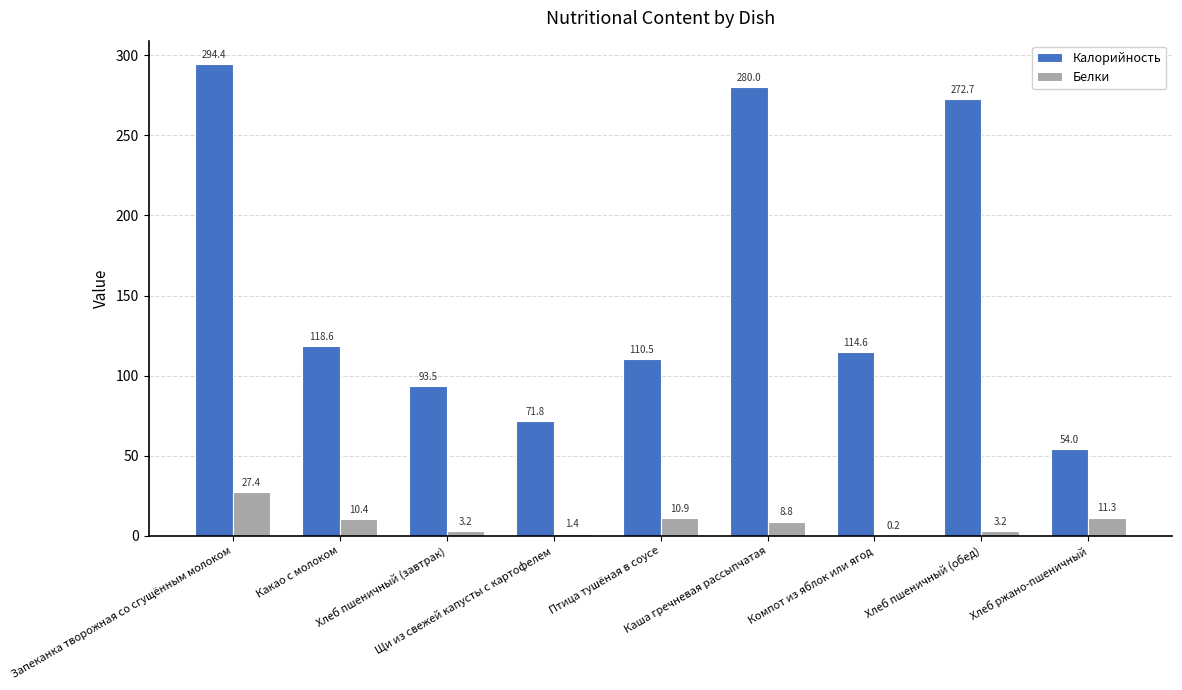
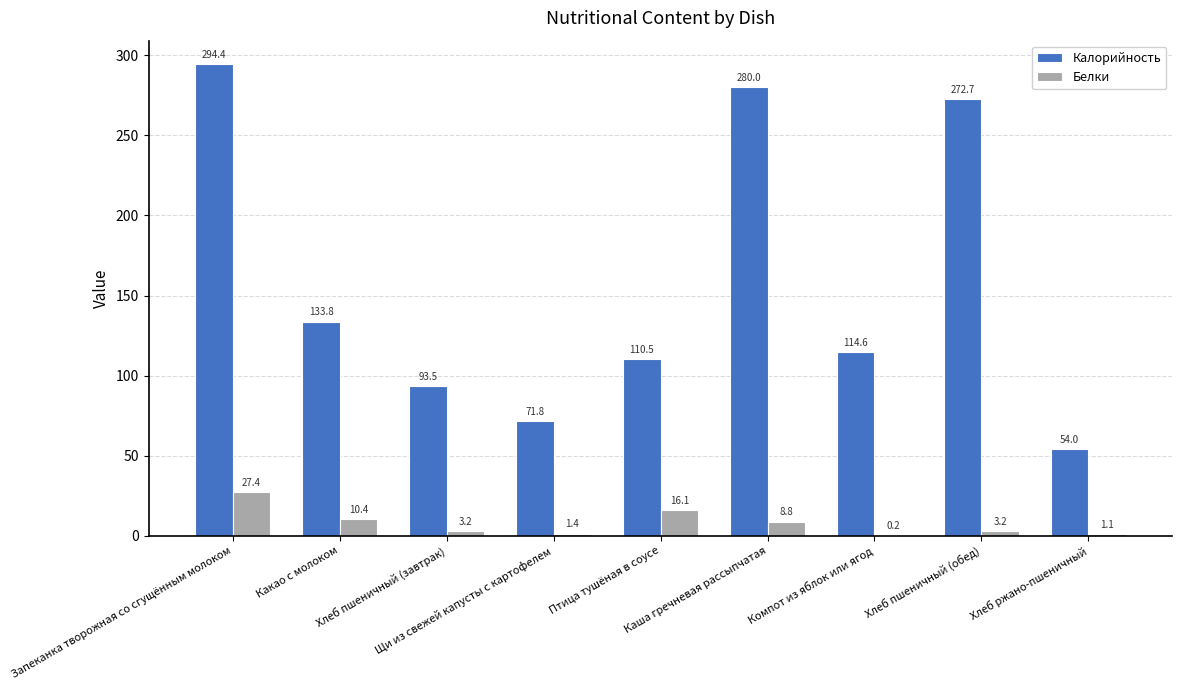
  {
    "Калорийность": {
      "Запеканка творожная со сгущённым молоком": 294.4,
-     "Какао с молоком": 118.6,
+     "Какао с молоком": 133.8,
      "Хлеб пшеничный (завтрак)": 93.5,
      "Щи из свежей капусты с картофелем": 71.8,
      "Птица тушёная в соусе": 110.5,
      "Каша гречневая рассыпчатая": 280.0,
      "Компот из яблок или ягод": 114.6,
      "Хлеб пшеничный (обед)": 272.7,
      "Хлеб ржано-пшеничный": 54.0
    },
    "Белки": {
      "Запеканка творожная со сгущённым молоком": 27.4,
      "Какао с молоком": 10.4,
      "Хлеб пшеничный (завтрак)": 3.2,
      "Щи из свежей капусты с картофелем": 1.4,
-     "Птица тушёная в соусе": 10.9,
+     "Птица тушёная в соусе": 16.1,
      "Каша гречневая рассыпчатая": 8.8,
      "Компот из яблок или ягод": 0.2,
      "Хлеб пшеничный (обед)": 3.2,
-     "Хлеб ржано-пшеничный": 11.3
+     "Хлеб ржано-пшеничный": 1.1
    }
  }
